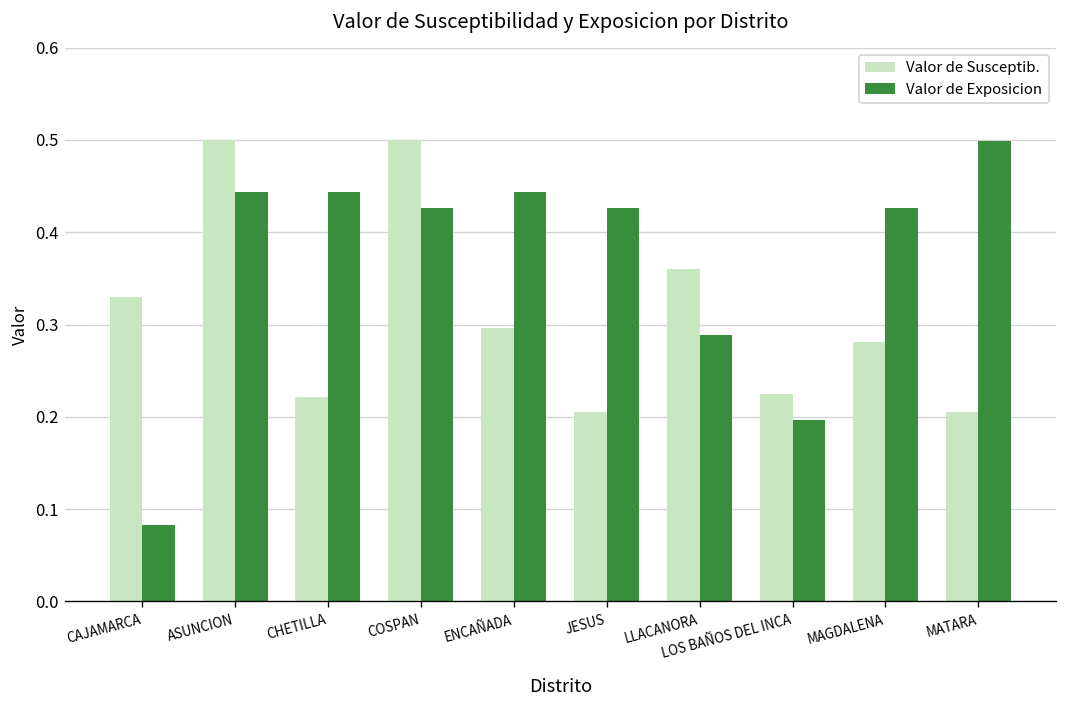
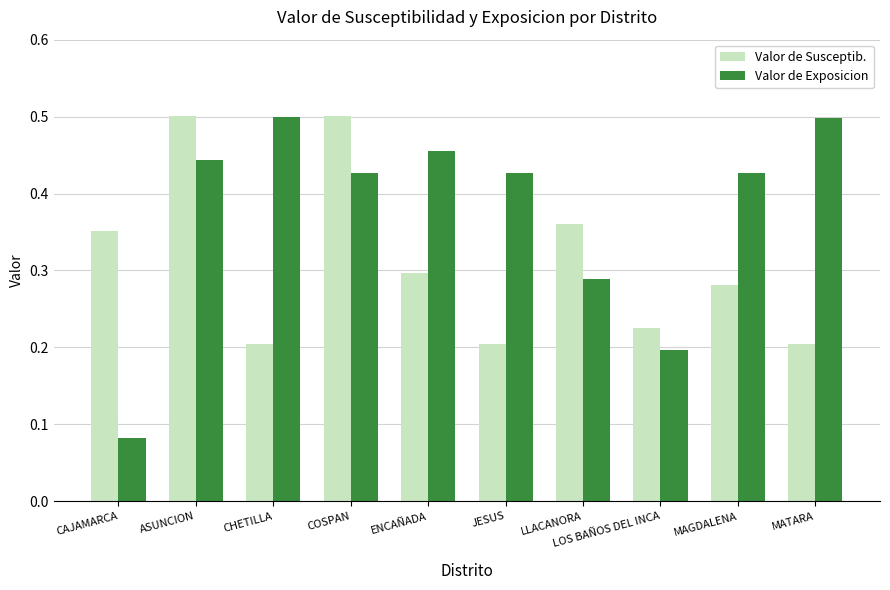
  {
    "Valor de Susceptib.": {
-     "CAJAMARCA": 0.33,
+     "CAJAMARCA": 0.35,
      "ASUNCION": 0.50,
-     "CHETILLA": 0.22,
+     "CHETILLA": 0.20,
      "COSPAN": 0.50,
      "ENCAÑADA": 0.30,
      "JESUS": 0.20,
      "LLACANORA": 0.36,
      "LOS BAÑOS DEL INCA": 0.22,
      "MAGDALENA": 0.28,
      "MATARA": 0.20
    },
    "Valor de Exposicion": {
      "CAJAMARCA": 0.08,
      "ASUNCION": 0.44,
-     "CHETILLA": 0.44,
+     "CHETILLA": 0.50,
      "COSPAN": 0.43,
-     "ENCAÑADA": 0.44,
+     "ENCAÑADA": 0.46,
      "JESUS": 0.43,
      "LLACANORA": 0.29,
      "LOS BAÑOS DEL INCA": 0.20,
      "MAGDALENA": 0.43,
      "MATARA": 0.50
    }
  }
